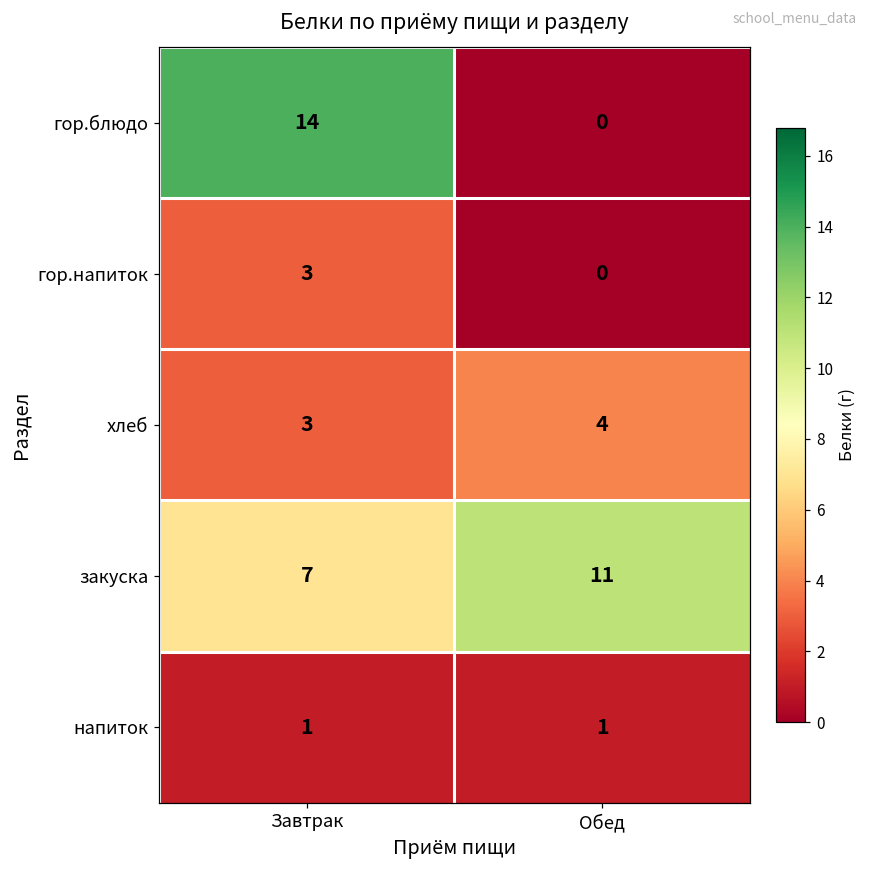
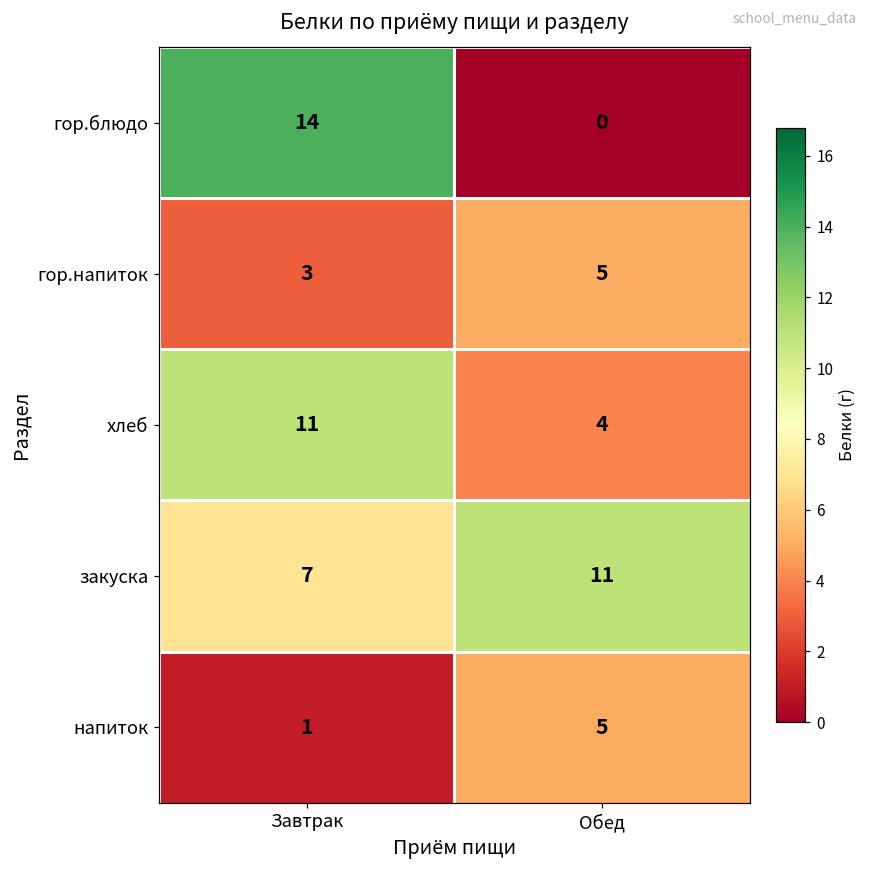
  {
    "гор.блюдо": {
      "Завтрак": 14,
      "Обед": 0
    },
    "гор.напиток": {
      "Завтрак": 3,
-     "Обед": 0
+     "Обед": 5
    },
    "хлеб": {
-     "Завтрак": 3,
+     "Завтрак": 11,
      "Обед": 4
    },
    "закуска": {
      "Завтрак": 7,
      "Обед": 11
    },
    "напиток": {
      "Завтрак": 1,
-     "Обед": 1
+     "Обед": 5
    }
  }
